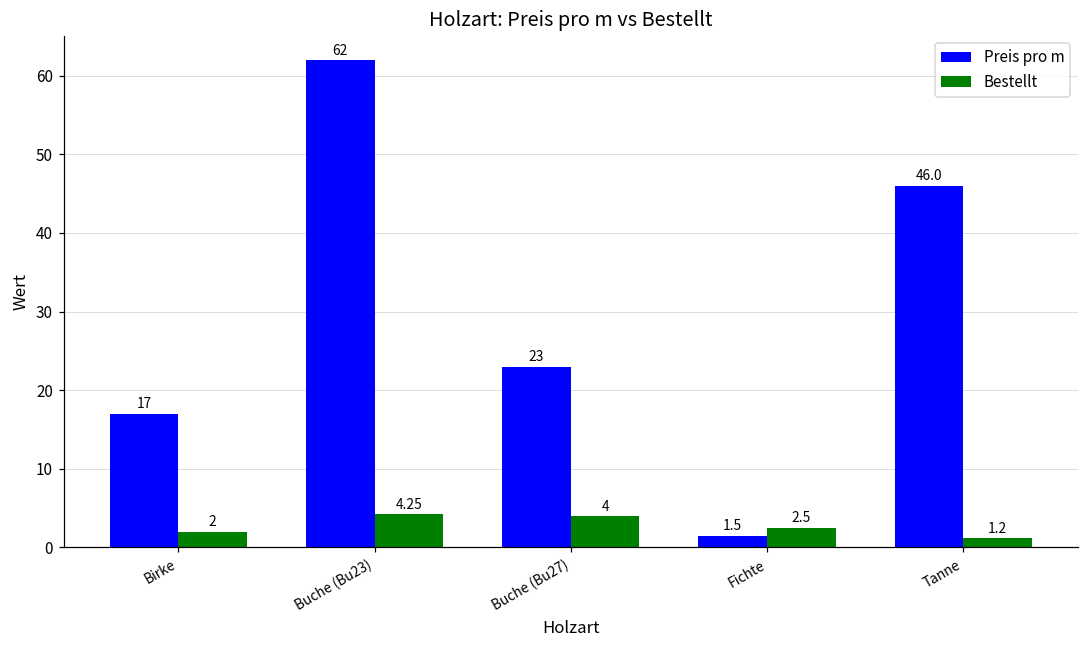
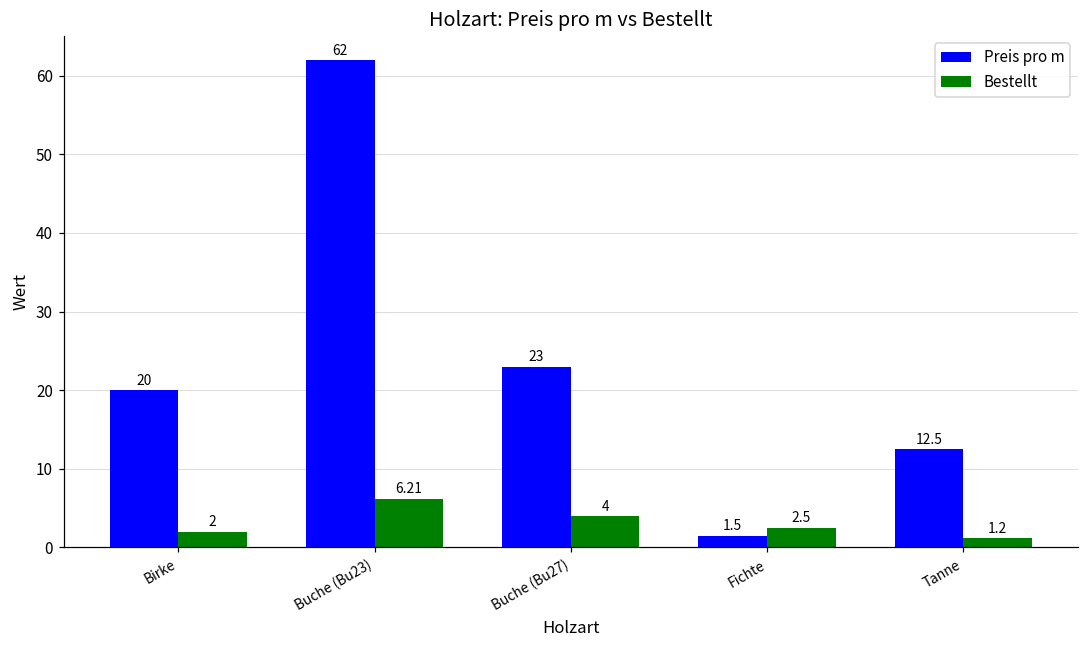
  {
    "Preis pro m": {
-     "Birke": 17,
+     "Birke": 20,
      "Buche (Bu23)": 62,
      "Buche (Bu27)": 23,
      "Fichte": 1.5,
-     "Tanne": 46.0
+     "Tanne": 12.5
    },
    "Bestellt": {
      "Birke": 2,
-     "Buche (Bu23)": 4.25,
+     "Buche (Bu23)": 6.21,
      "Buche (Bu27)": 4,
      "Fichte": 2.5,
      "Tanne": 1.2
    }
  }
